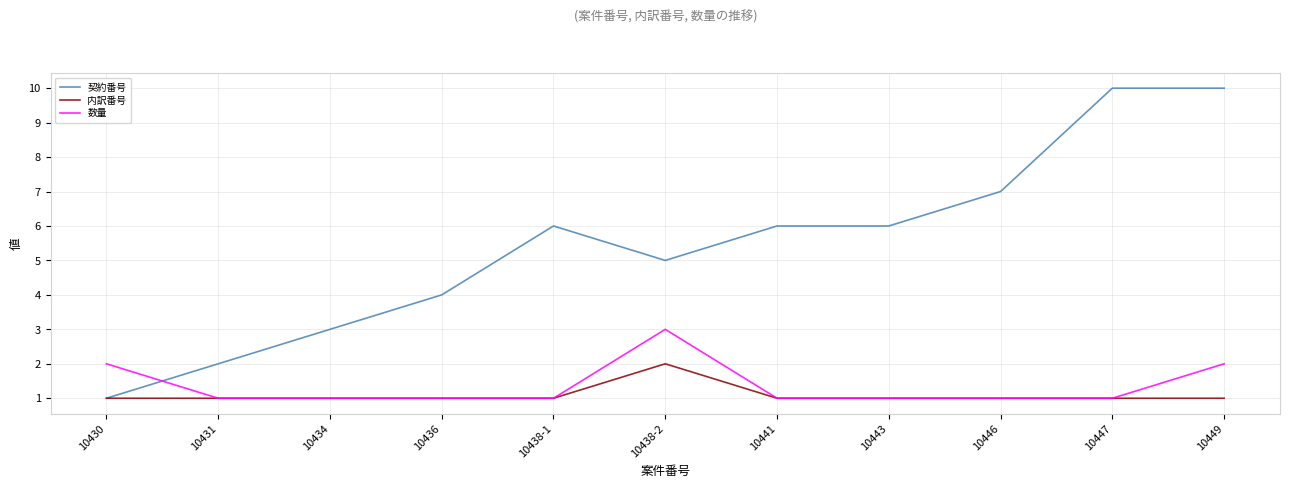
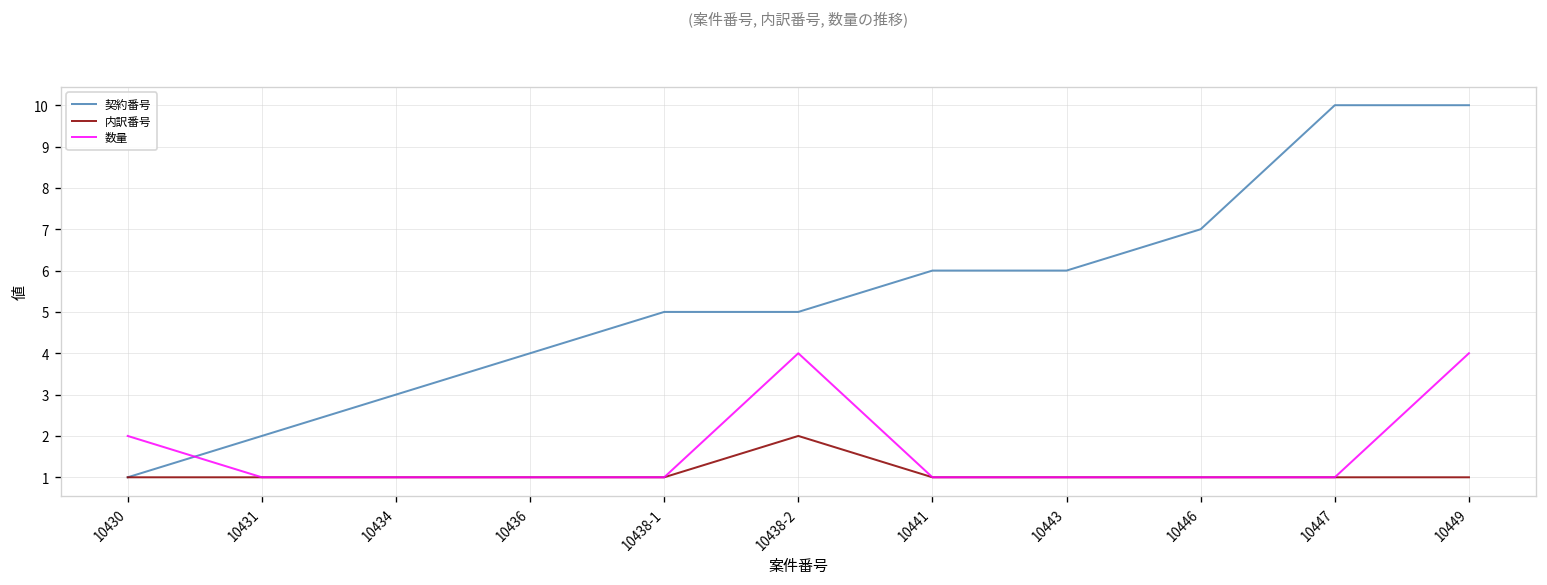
  {
    "契約番号": {
      "10431": 2,
      "10434": 3,
      "10436": 4,
-     "10438-1": 6,
+     "10438-1": 5,
      "10438-2": 5,
      "10441": 6,
      "10443": 6,
      "10446": 7,
      "10447": 10,
      "10449": 10
    },
    "内訳番号": {
      "10438-2": 2,
      "10449": 1
    },
    "数量": {
      "10430": 2,
-     "10438-2": 3,
-     "10449": 2
+     "10438-2": 4,
+     "10449": 4
    }
  }
